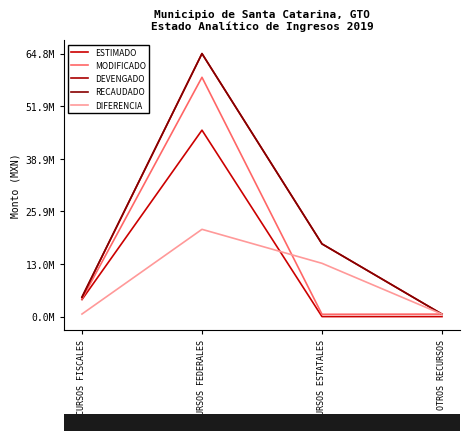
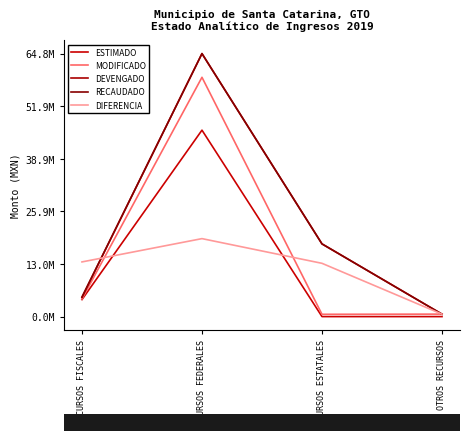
  {
    "ESTIMADO": {
      "RECURSOS FEDERALES": 46000000
    },
    "MODIFICADO": {
      "RECURSOS FEDERALES": 59000000
    },
    "RECAUDADO": {
      "RECURSOS FEDERALES": 65000000,
      "RECURSOS ESTATALES": 18000000
    },
    "DIFERENCIA": {
-     "RECURSOS FISCALES": 1000000,
-     "RECURSOS FEDERALES": 22000000,
+     "RECURSOS FISCALES": 13000000,
+     "RECURSOS FEDERALES": 19000000,
      "RECURSOS ESTATALES": 13000000
    }
  }
